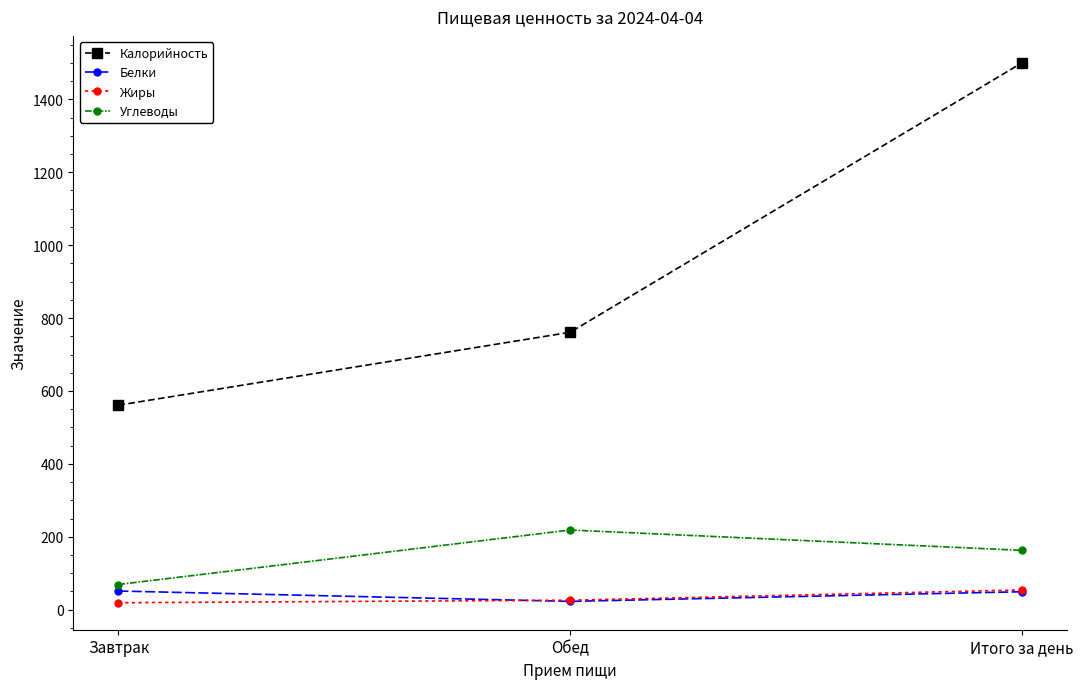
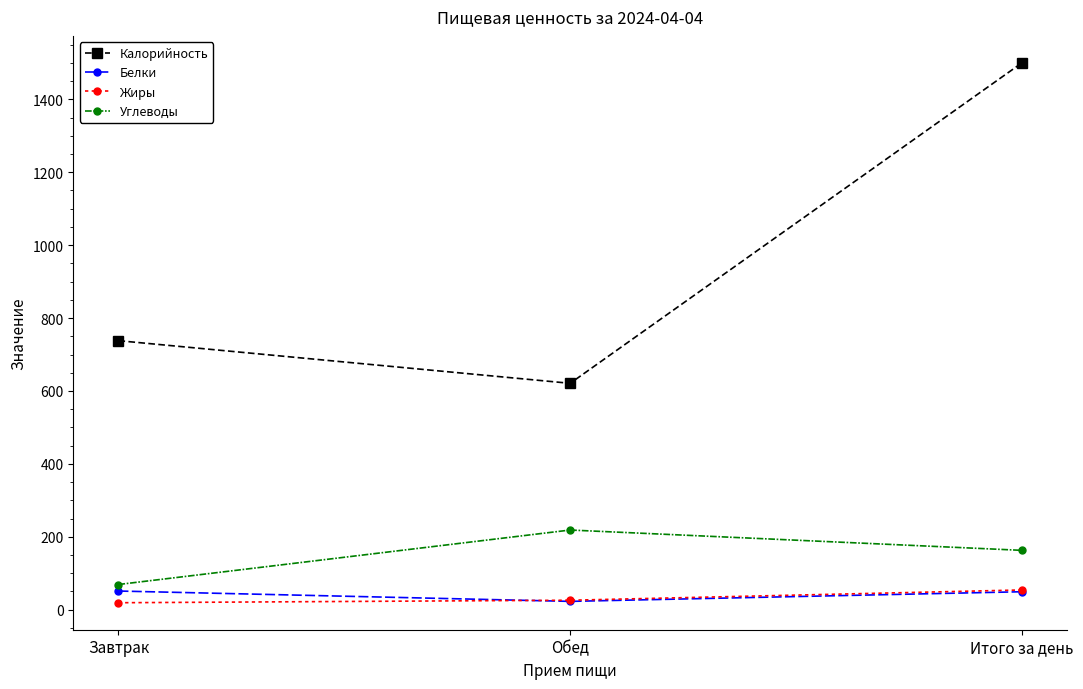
  {
    "Калорийность": {
-     "Завтрак": 560,
-     "Обед": 760,
+     "Завтрак": 740,
+     "Обед": 620,
      "Итого за день": 1500
    },
    "Белки": {
      "Завтрак": 50
    },
    "Жиры": {
      "Завтрак": 20
    },
    "Углеводы": {
      "Завтрак": 70,
      "Обед": 220,
      "Итого за день": 160
    }
  }
